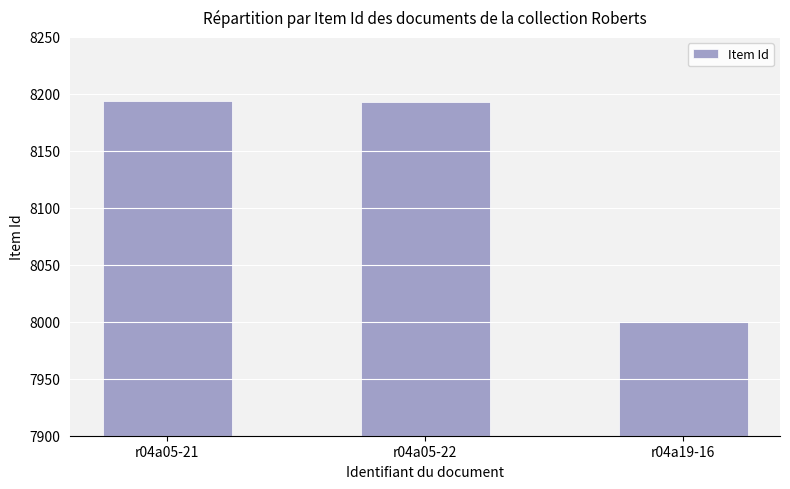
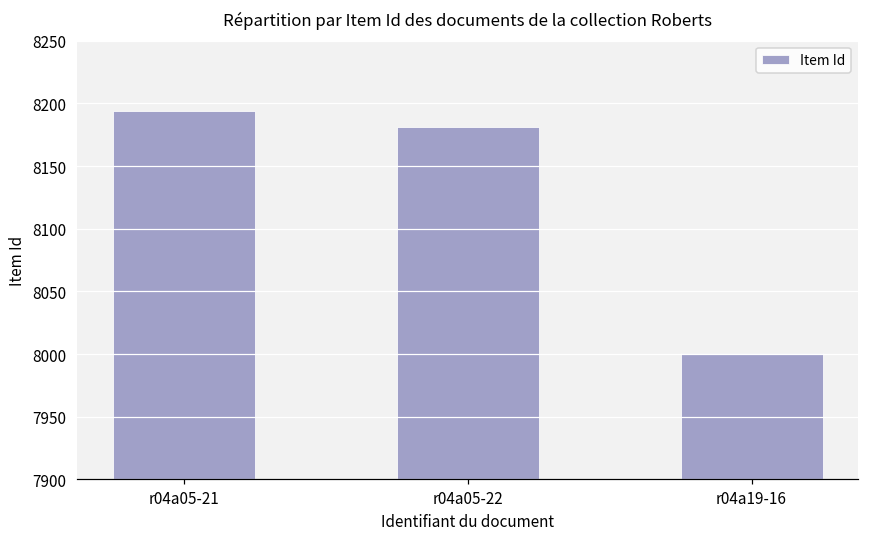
  {
    "r04a05-21": 8194,
-   "r04a05-22": 8193,
+   "r04a05-22": 8181,
    "r04a19-16": 8001
  }
